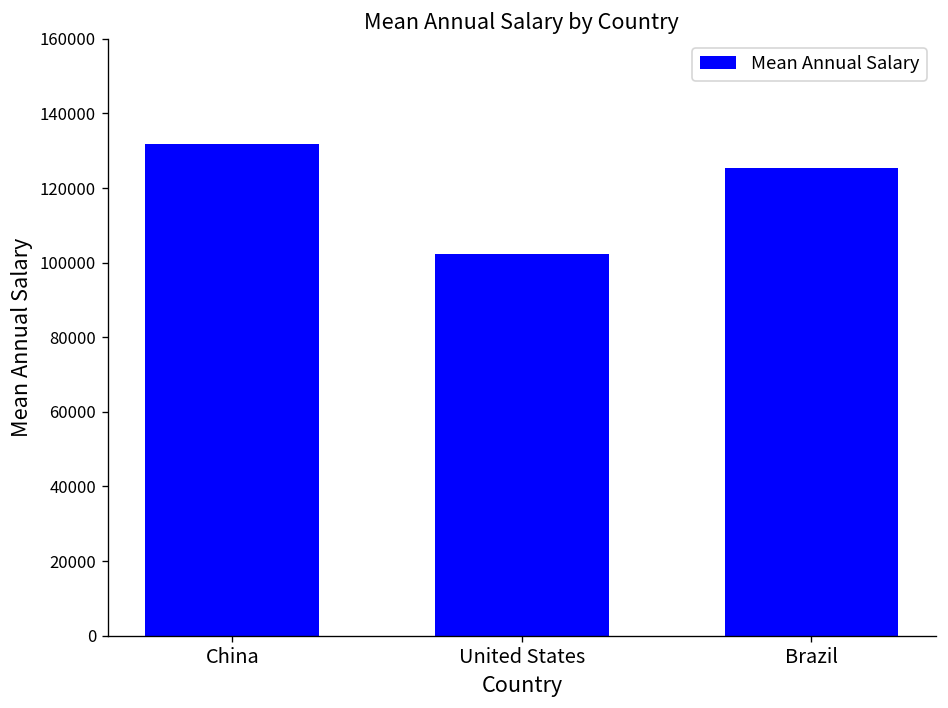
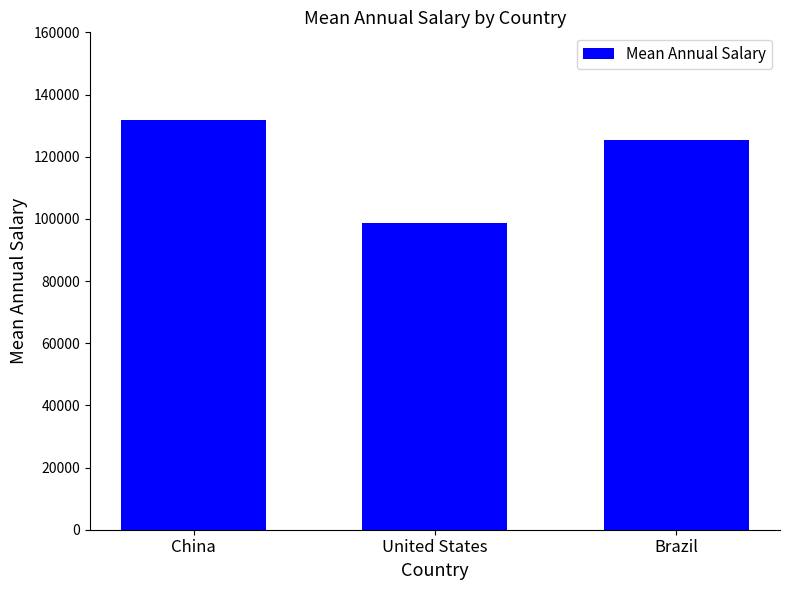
  {
    "China": 132000,
-   "United States": 102000,
+   "United States": 99000,
    "Brazil": 125000
  }
